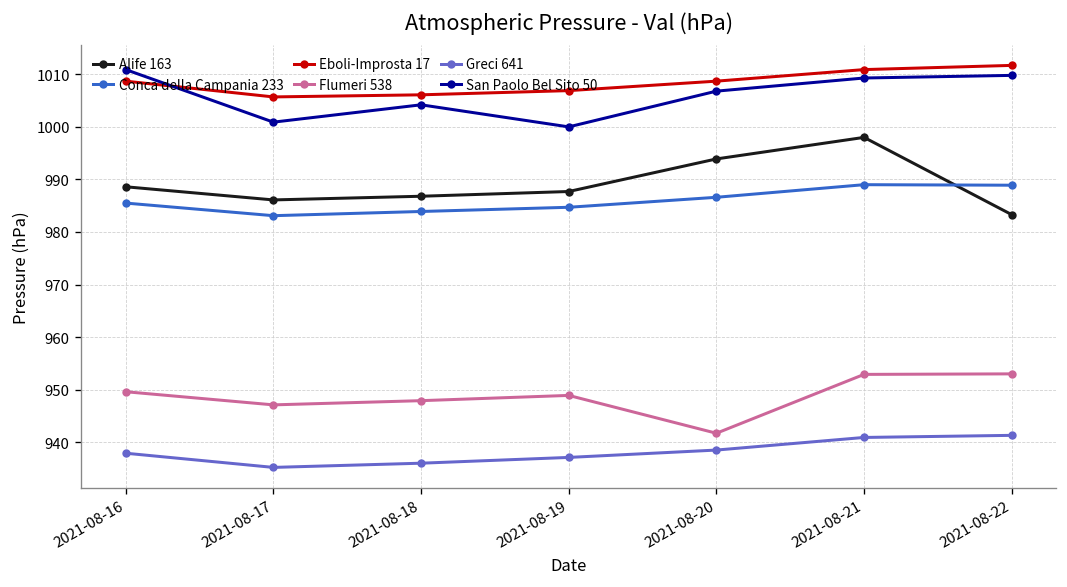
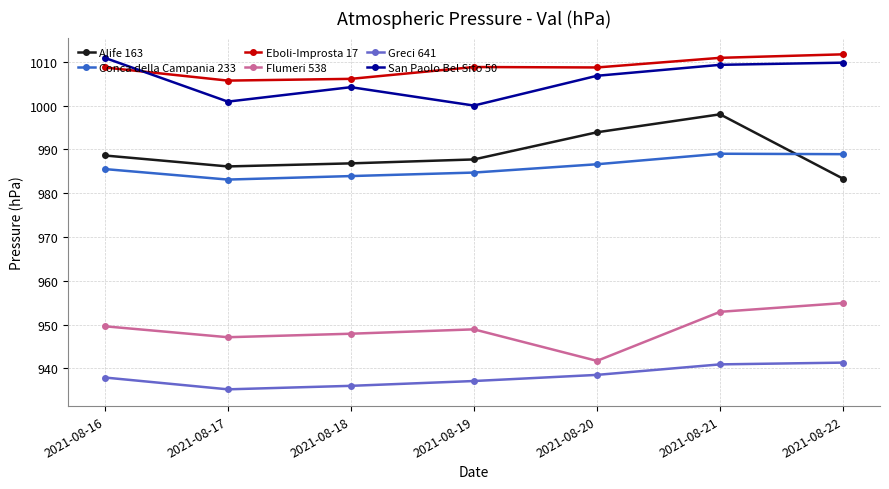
  {
    "Alife 163": {
      "2021-08-16": 989,
      "2021-08-17": 986,
      "2021-08-18": 987,
      "2021-08-19": 988,
      "2021-08-20": 994,
      "2021-08-21": 998,
      "2021-08-22": 983
    },
    "Eboli-Improsta 17": {
      "2021-08-16": 1009,
      "2021-08-17": 1006,
      "2021-08-18": 1006,
-     "2021-08-19": 1007,
+     "2021-08-19": 1009,
      "2021-08-20": 1009,
      "2021-08-21": 1011,
      "2021-08-22": 1012
    },
    "Flumeri 538": {
      "2021-08-16": 950,
      "2021-08-17": 947,
      "2021-08-18": 948,
      "2021-08-19": 949,
      "2021-08-20": 942,
      "2021-08-21": 953,
-     "2021-08-22": 953
+     "2021-08-22": 955
    },
    "San Paolo Bel Sito 50": {
      "2021-08-16": 1011,
      "2021-08-17": 1001,
      "2021-08-18": 1004,
      "2021-08-19": 1000,
      "2021-08-20": 1007,
      "2021-08-21": 1009,
      "2021-08-22": 1010
    }
  }
